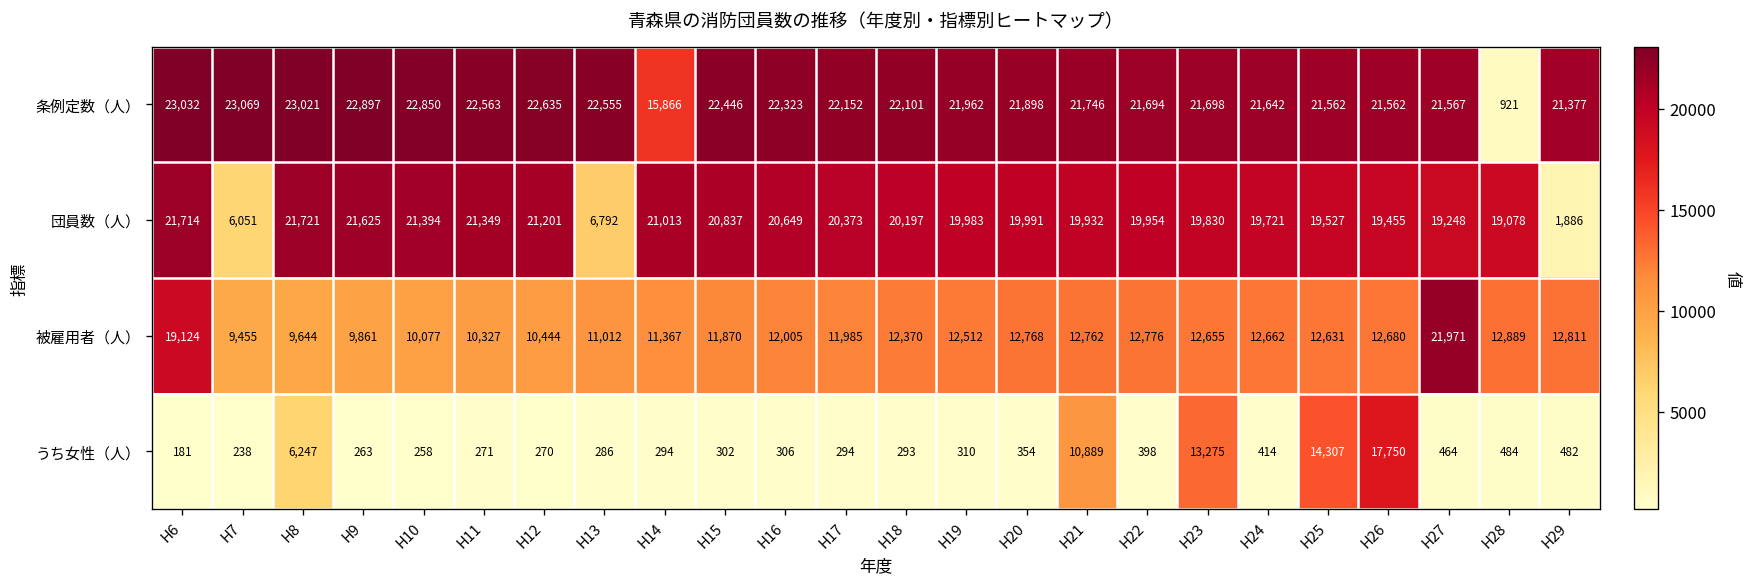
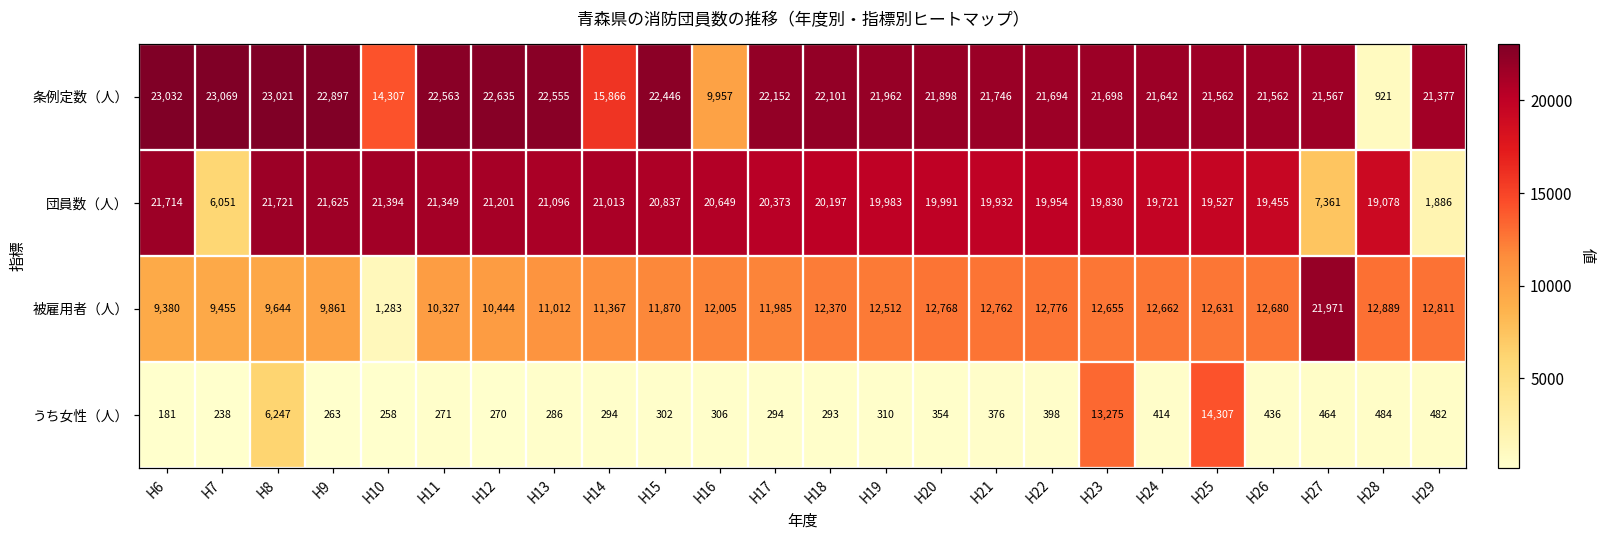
  {
    "条例定数（人）": {
      "H6": "23,032",
      "H7": "23,069",
      "H8": "23,021",
      "H9": "22,897",
-     "H10": "22,850",
+     "H10": "14,307",
      "H11": "22,563",
      "H12": "22,635",
      "H13": "22,555",
      "H14": "15,866",
      "H15": "22,446",
-     "H16": "22,323",
+     "H16": "9,957",
      "H17": "22,152",
      "H18": "22,101",
      "H19": "21,962",
      "H20": "21,898",
      "H21": "21,746",
      "H22": "21,694",
      "H23": "21,698",
      "H24": "21,642",
      "H25": "21,562",
      "H26": "21,562",
      "H27": "21,567",
      "H28": "921",
      "H29": "21,377"
    },
    "団員数（人）": {
      "H6": "21,714",
      "H7": "6,051",
      "H8": "21,721",
      "H9": "21,625",
      "H10": "21,394",
      "H11": "21,349",
      "H12": "21,201",
-     "H13": "6,792",
+     "H13": "21,096",
      "H14": "21,013",
      "H15": "20,837",
      "H16": "20,649",
      "H17": "20,373",
      "H18": "20,197",
      "H19": "19,983",
      "H20": "19,991",
      "H21": "19,932",
      "H22": "19,954",
      "H23": "19,830",
      "H24": "19,721",
      "H25": "19,527",
      "H26": "19,455",
-     "H27": "19,248",
+     "H27": "7,361",
      "H28": "19,078",
      "H29": "1,886"
    },
    "被雇用者（人）": {
-     "H6": "19,124",
+     "H6": "9,380",
      "H7": "9,455",
      "H8": "9,644",
      "H9": "9,861",
-     "H10": "10,077",
+     "H10": "1,283",
      "H11": "10,327",
      "H12": "10,444",
      "H13": "11,012",
      "H14": "11,367",
      "H15": "11,870",
      "H16": "12,005",
      "H17": "11,985",
      "H18": "12,370",
      "H19": "12,512",
      "H20": "12,768",
      "H21": "12,762",
      "H22": "12,776",
      "H23": "12,655",
      "H24": "12,662",
      "H25": "12,631",
      "H26": "12,680",
      "H27": "21,971",
      "H28": "12,889",
      "H29": "12,811"
    },
    "うち女性（人）": {
      "H6": "181",
      "H7": "238",
      "H8": "6,247",
      "H9": "263",
      "H10": "258",
      "H11": "271",
      "H12": "270",
      "H13": "286",
      "H14": "294",
      "H15": "302",
      "H16": "306",
      "H17": "294",
      "H18": "293",
      "H19": "310",
      "H20": "354",
-     "H21": "10,889",
+     "H21": "376",
      "H22": "398",
      "H23": "13,275",
      "H24": "414",
      "H25": "14,307",
-     "H26": "17,750",
+     "H26": "436",
      "H27": "464",
      "H28": "484",
      "H29": "482"
    }
  }
